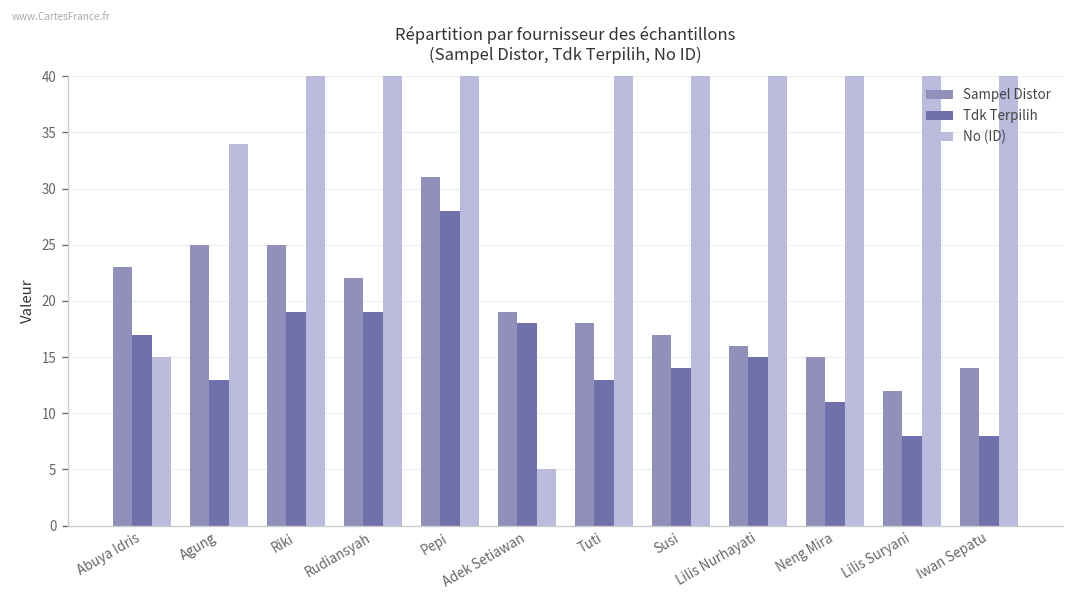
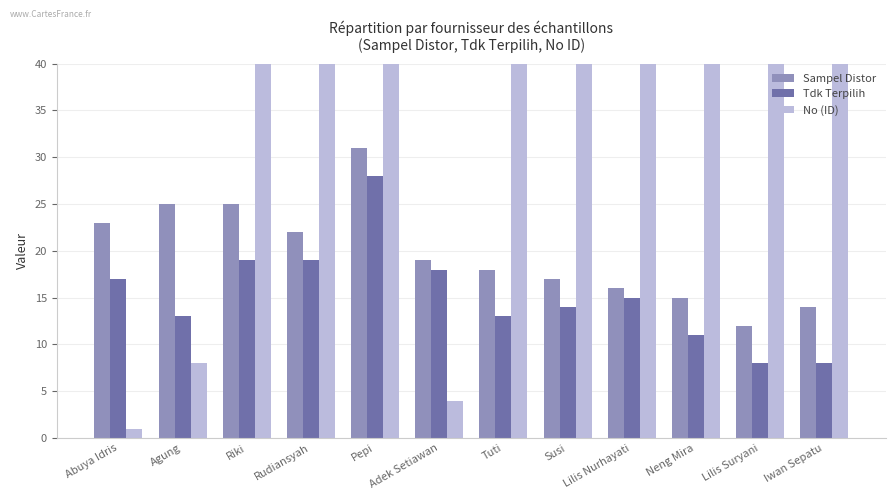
  {
    "No (ID)": {
-     "Abuya Idris": 15,
-     "Agung": 34,
-     "Adek Setiawan": 5
+     "Abuya Idris": 1,
+     "Agung": 8,
+     "Adek Setiawan": 4
    }
  }
